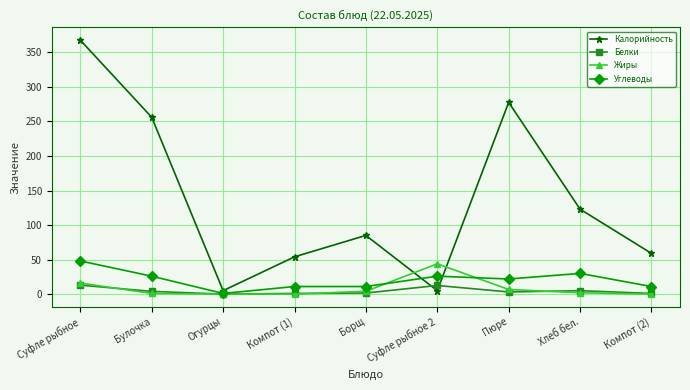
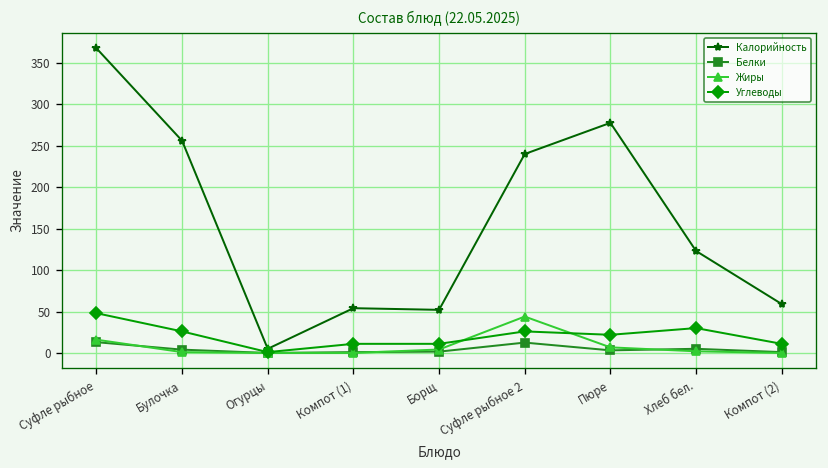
  {
    "Калорийность": {
      "Суфле рыбное": 370,
      "Булочка": 260,
      "Огурцы": 10,
      "Компот (1)": 50,
-     "Борщ": 90,
-     "Суфле рыбное 2": 10,
+     "Борщ": 50,
+     "Суфле рыбное 2": 240,
      "Пюре": 280,
      "Хлеб бел.": 120,
      "Компот (2)": 60
    },
    "Жиры": {
      "Суфле рыбное 2": 40
    }
  }
